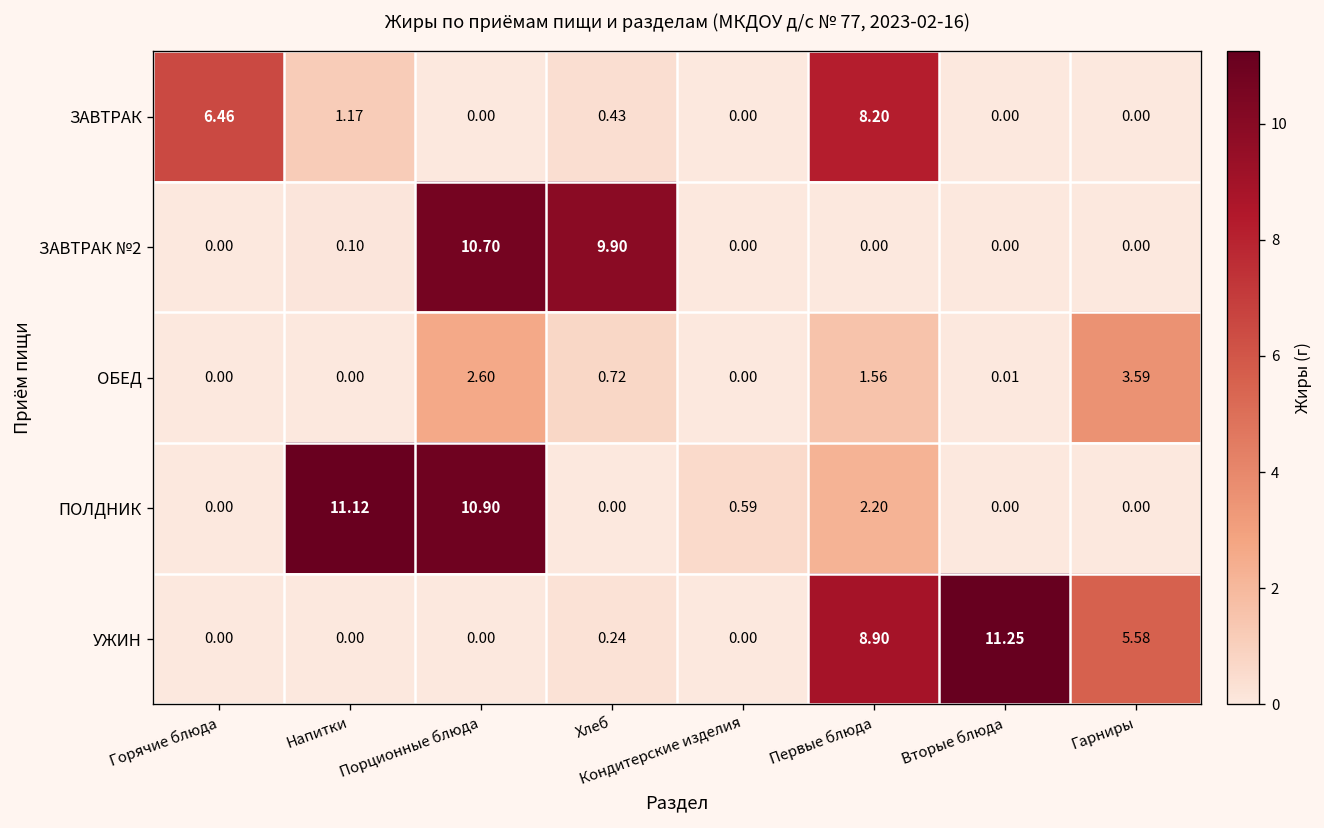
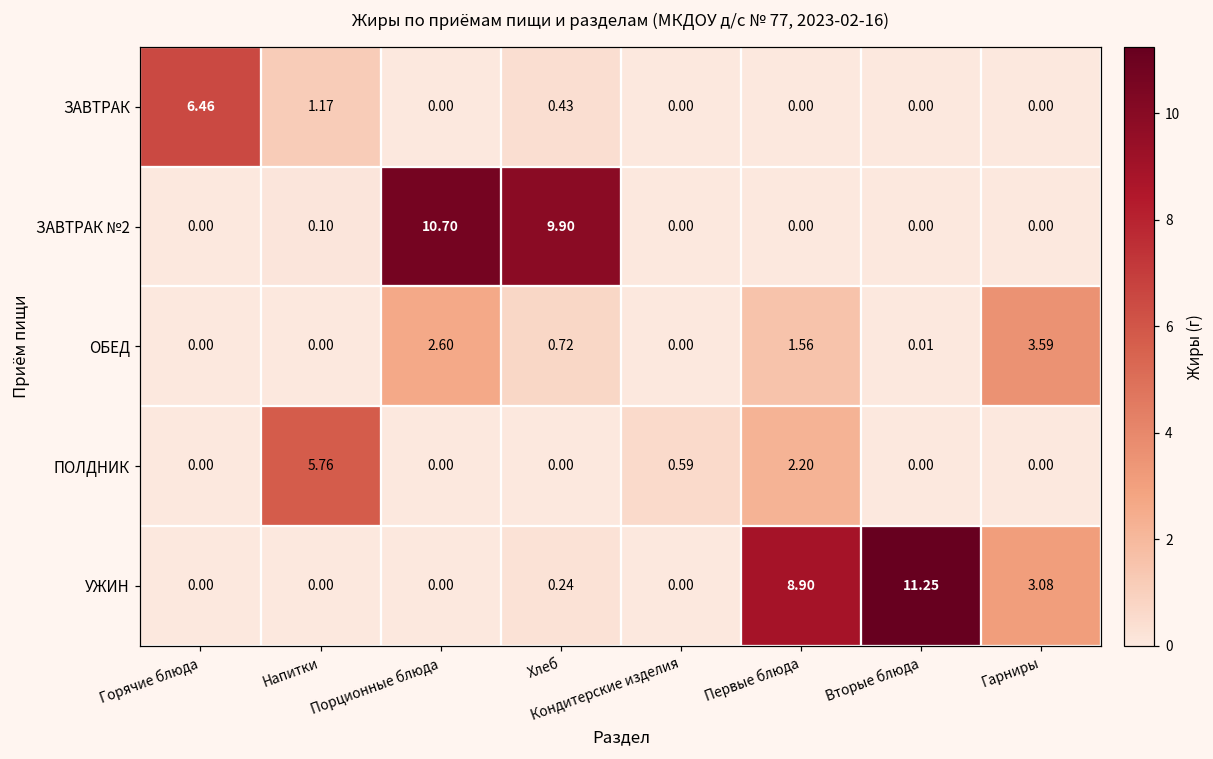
  {
    "ЗАВТРАК": {
      "Горячие блюда": 6.46,
      "Напитки": 1.17,
      "Порционные блюда": 0.00,
      "Хлеб": 0.43,
      "Кондитерские изделия": 0.00,
-     "Первые блюда": 8.20,
+     "Первые блюда": 0.00,
      "Вторые блюда": 0.00,
      "Гарниры": 0.00
    },
    "ЗАВТРАК №2": {
      "Горячие блюда": 0.00,
      "Напитки": 0.10,
      "Порционные блюда": 10.70,
      "Хлеб": 9.90,
      "Кондитерские изделия": 0.00,
      "Первые блюда": 0.00,
      "Вторые блюда": 0.00,
      "Гарниры": 0.00
    },
    "ОБЕД": {
      "Горячие блюда": 0.00,
      "Напитки": 0.00,
      "Порционные блюда": 2.60,
      "Хлеб": 0.72,
      "Кондитерские изделия": 0.00,
      "Первые блюда": 1.56,
      "Вторые блюда": 0.01,
      "Гарниры": 3.59
    },
    "ПОЛДНИК": {
      "Горячие блюда": 0.00,
-     "Напитки": 11.12,
-     "Порционные блюда": 10.90,
+     "Напитки": 5.76,
+     "Порционные блюда": 0.00,
      "Хлеб": 0.00,
      "Кондитерские изделия": 0.59,
      "Первые блюда": 2.20,
      "Вторые блюда": 0.00,
      "Гарниры": 0.00
    },
    "УЖИН": {
      "Горячие блюда": 0.00,
      "Напитки": 0.00,
      "Порционные блюда": 0.00,
      "Хлеб": 0.24,
      "Кондитерские изделия": 0.00,
      "Первые блюда": 8.90,
      "Вторые блюда": 11.25,
-     "Гарниры": 5.58
+     "Гарниры": 3.08
    }
  }
